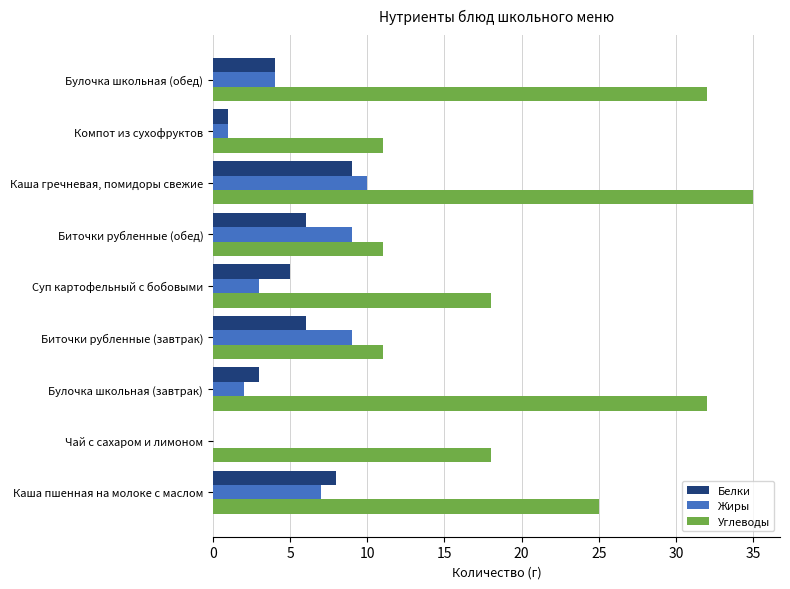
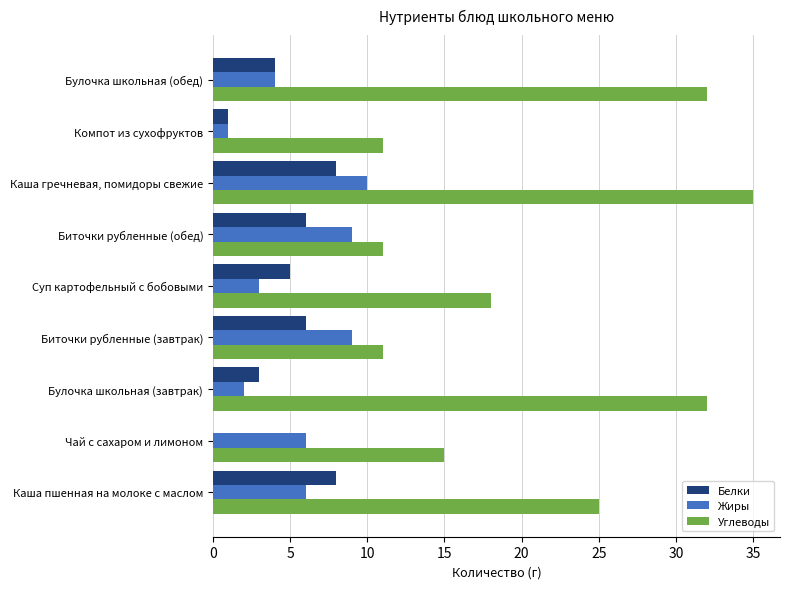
  {
    "Белки": {
      "Булочка школьная (обед)": 4,
      "Компот из сухофруктов": 1,
-     "Каша гречневая, помидоры свежие": 9,
+     "Каша гречневая, помидоры свежие": 8,
      "Биточки рубленные (обед)": 6,
      "Суп картофельный с бобовыми": 5,
      "Биточки рубленные (завтрак)": 6,
      "Булочка школьная (завтрак)": 3,
      "Чай с сахаром и лимоном": 0,
      "Каша пшенная на молоке с маслом": 8
    },
    "Жиры": {
      "Булочка школьная (обед)": 4,
      "Компот из сухофруктов": 1,
      "Каша гречневая, помидоры свежие": 10,
      "Биточки рубленные (обед)": 9,
      "Суп картофельный с бобовыми": 3,
      "Биточки рубленные (завтрак)": 9,
      "Булочка школьная (завтрак)": 2,
-     "Чай с сахаром и лимоном": 0,
-     "Каша пшенная на молоке с маслом": 7
+     "Чай с сахаром и лимоном": 6,
+     "Каша пшенная на молоке с маслом": 6
    },
    "Углеводы": {
      "Булочка школьная (обед)": 32,
      "Компот из сухофруктов": 11,
      "Каша гречневая, помидоры свежие": 35,
      "Биточки рубленные (обед)": 11,
      "Суп картофельный с бобовыми": 18,
      "Биточки рубленные (завтрак)": 11,
      "Булочка школьная (завтрак)": 32,
-     "Чай с сахаром и лимоном": 18,
+     "Чай с сахаром и лимоном": 15,
      "Каша пшенная на молоке с маслом": 25
    }
  }
